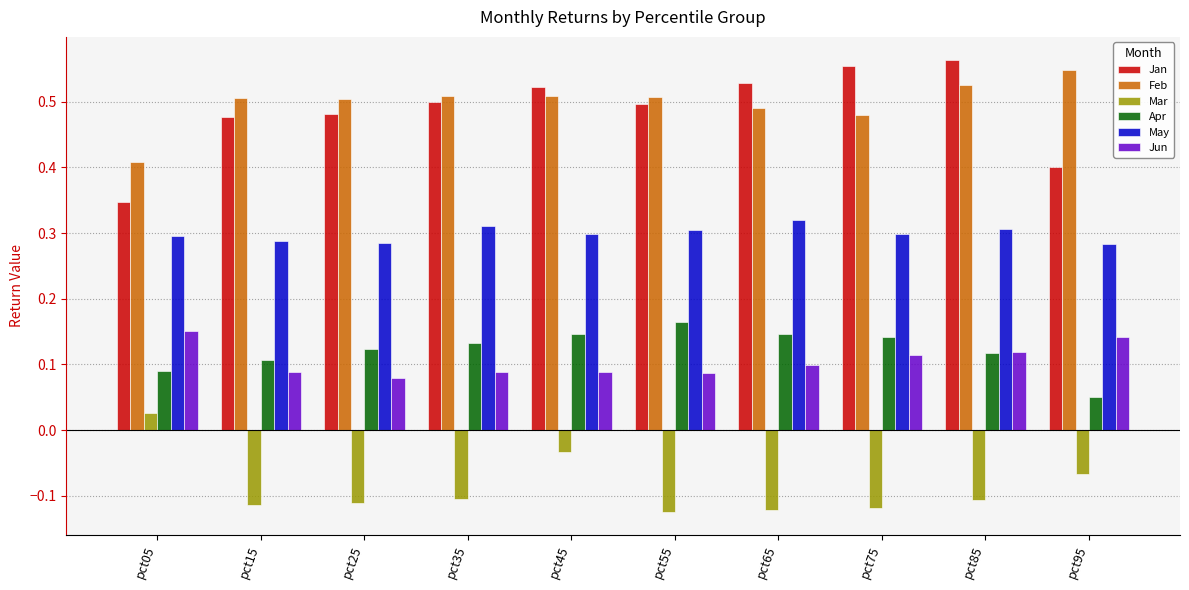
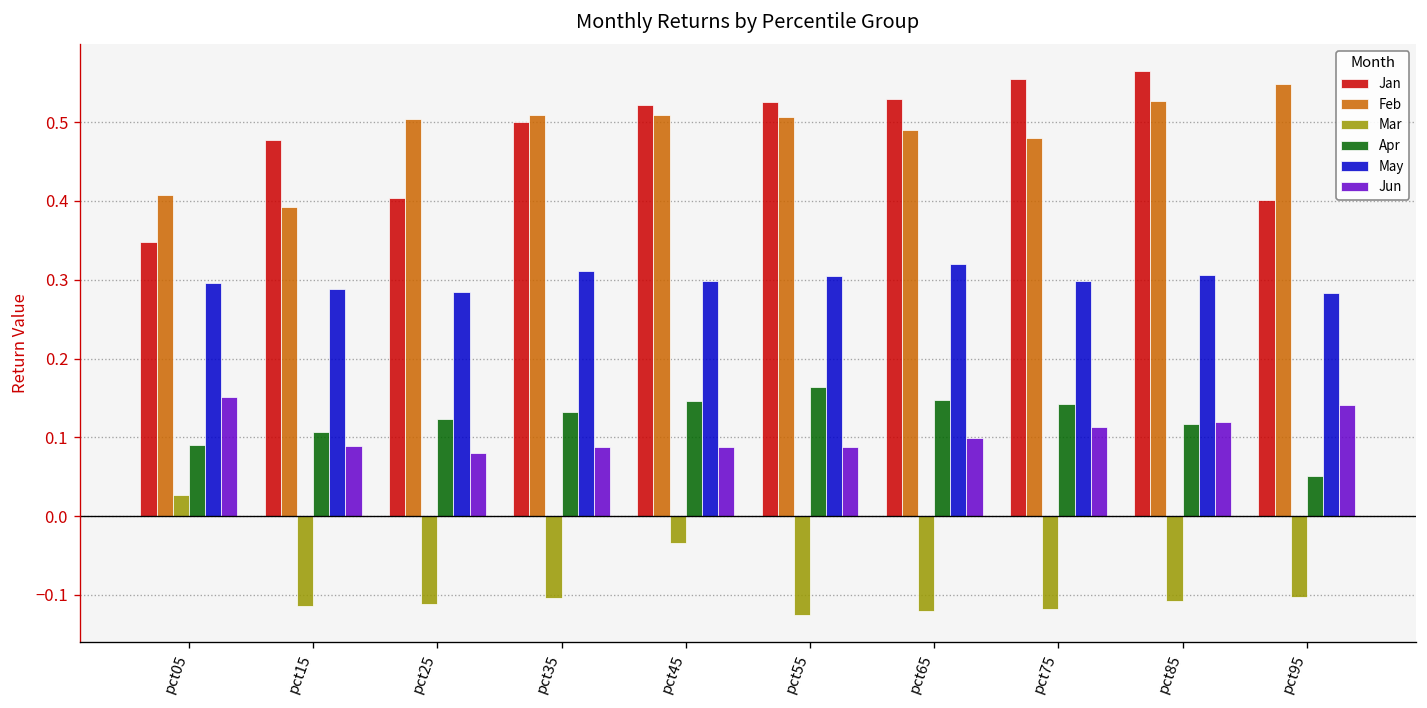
  {
    "Jan": {
      "pct05": 0.35,
      "pct15": 0.48,
-     "pct25": 0.48,
+     "pct25": 0.40,
      "pct35": 0.50,
      "pct45": 0.52,
-     "pct55": 0.50,
+     "pct55": 0.53,
      "pct65": 0.53,
      "pct75": 0.55,
      "pct85": 0.56,
      "pct95": 0.40
    },
    "Feb": {
      "pct05": 0.41,
-     "pct15": 0.51,
+     "pct15": 0.39,
      "pct25": 0.50,
      "pct35": 0.51,
      "pct45": 0.51,
      "pct55": 0.51,
      "pct65": 0.49,
      "pct75": 0.48,
      "pct85": 0.53,
      "pct95": 0.55
    },
    "Mar": {
      "pct05": 0.03,
      "pct15": -0.11,
      "pct25": -0.11,
      "pct35": -0.10,
      "pct45": -0.03,
      "pct55": -0.13,
      "pct65": -0.12,
      "pct75": -0.12,
      "pct85": -0.11,
-     "pct95": -0.07
+     "pct95": -0.10
    },
    "Apr": {
      "pct05": 0.09,
      "pct15": 0.11,
      "pct25": 0.12,
      "pct35": 0.13,
      "pct45": 0.15,
      "pct55": 0.16,
      "pct65": 0.15,
      "pct75": 0.14,
      "pct85": 0.12,
      "pct95": 0.05
    },
    "May": {
      "pct05": 0.30,
      "pct15": 0.29,
      "pct25": 0.28,
      "pct35": 0.31,
      "pct45": 0.30,
      "pct55": 0.30,
      "pct65": 0.32,
      "pct75": 0.30,
      "pct85": 0.31,
      "pct95": 0.28
    },
    "Jun": {
      "pct05": 0.15,
      "pct15": 0.09,
      "pct25": 0.08,
      "pct35": 0.09,
      "pct45": 0.09,
      "pct55": 0.09,
      "pct65": 0.10,
      "pct75": 0.11,
      "pct85": 0.12,
      "pct95": 0.14
    }
  }
